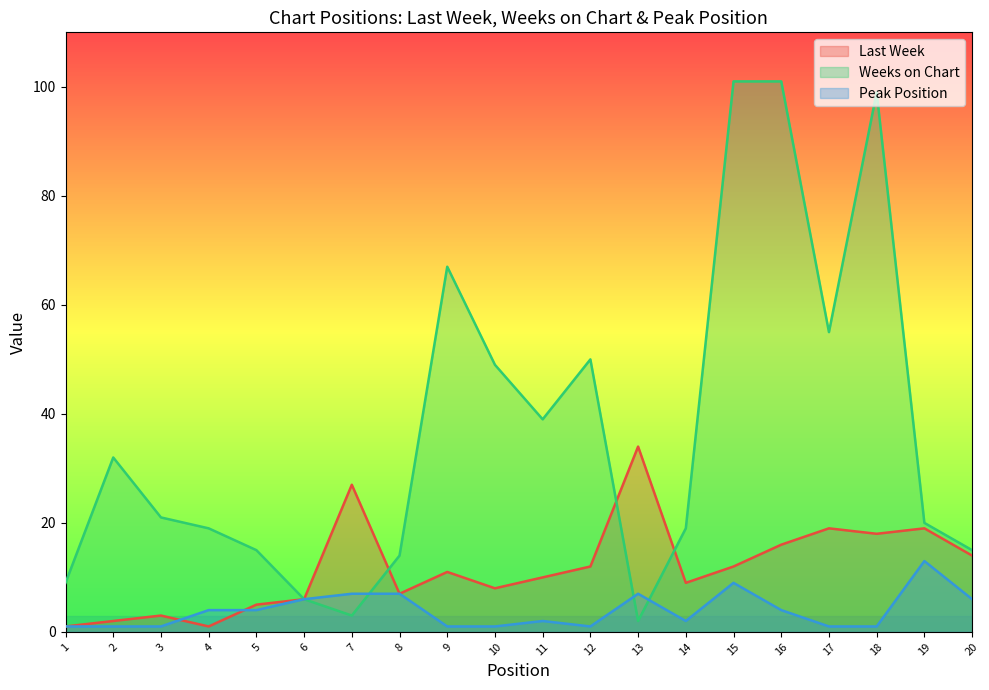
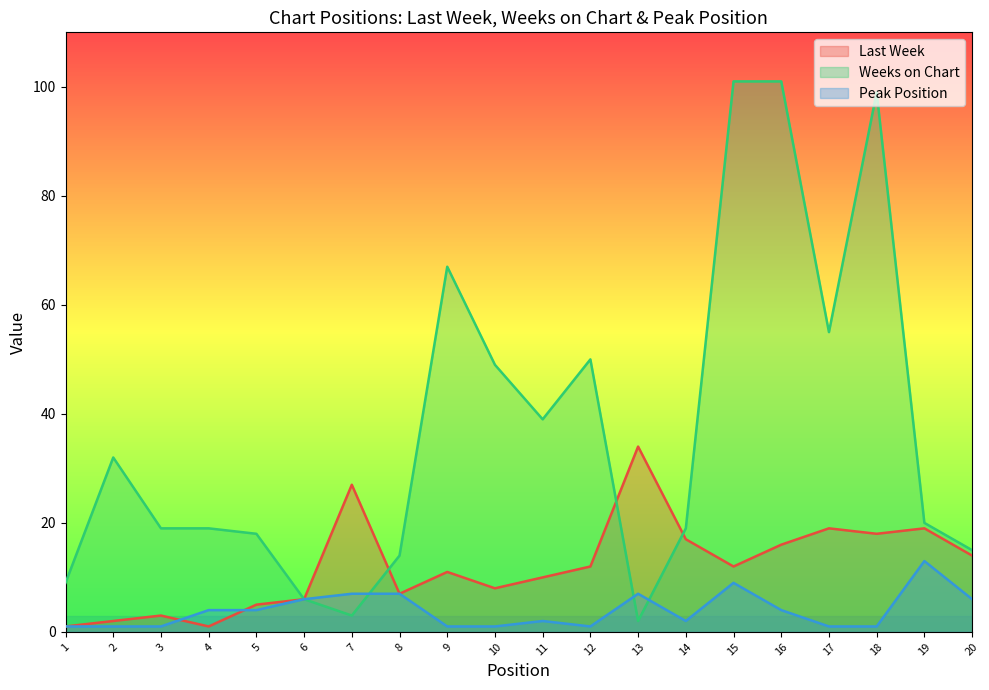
  {
    "Last Week": {
      "5": 5,
      "7": 27,
      "9": 11,
      "10": 8,
      "11": 10,
      "12": 12,
      "13": 34,
-     "14": 9,
+     "14": 17,
      "15": 12,
      "16": 16,
      "17": 19,
      "18": 18,
      "19": 19,
      "20": 14
    },
    "Weeks on Chart": {
      "1": 9,
      "2": 32,
-     "3": 21,
+     "3": 19,
      "4": 19,
-     "5": 15,
+     "5": 18,
      "8": 14,
      "9": 67,
      "10": 49,
      "11": 39,
      "12": 50,
      "14": 19,
      "15": 101,
      "16": 101,
      "17": 55,
      "19": 20,
      "20": 15
    },
    "Peak Position": {
      "4": 4,
      "5": 4,
      "7": 7,
      "13": 7,
      "15": 9,
      "16": 4,
      "19": 13,
      "20": 6
    }
  }
